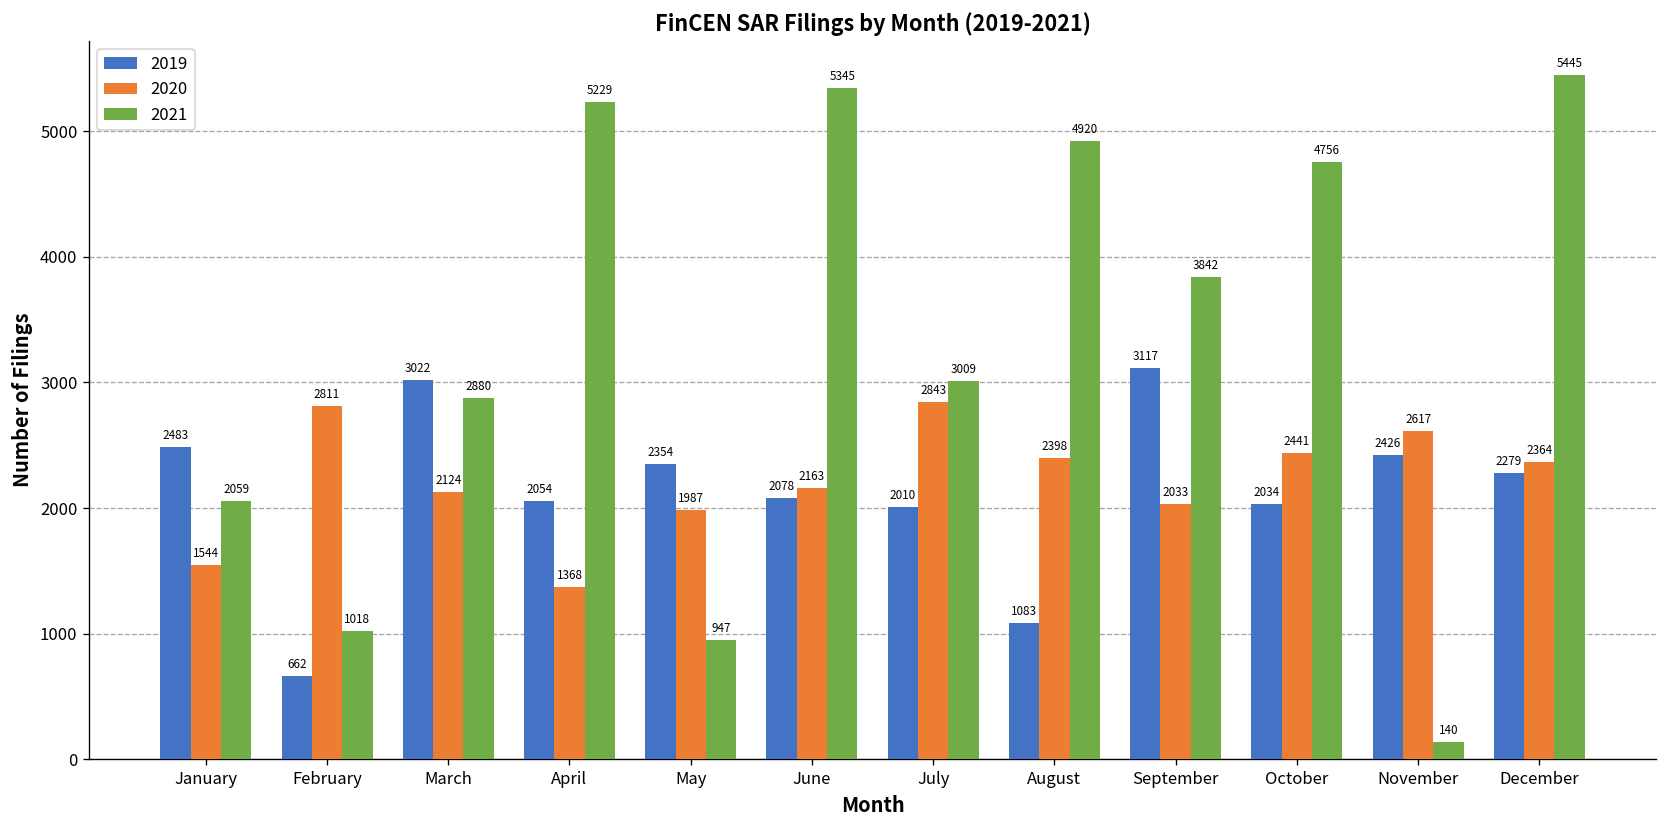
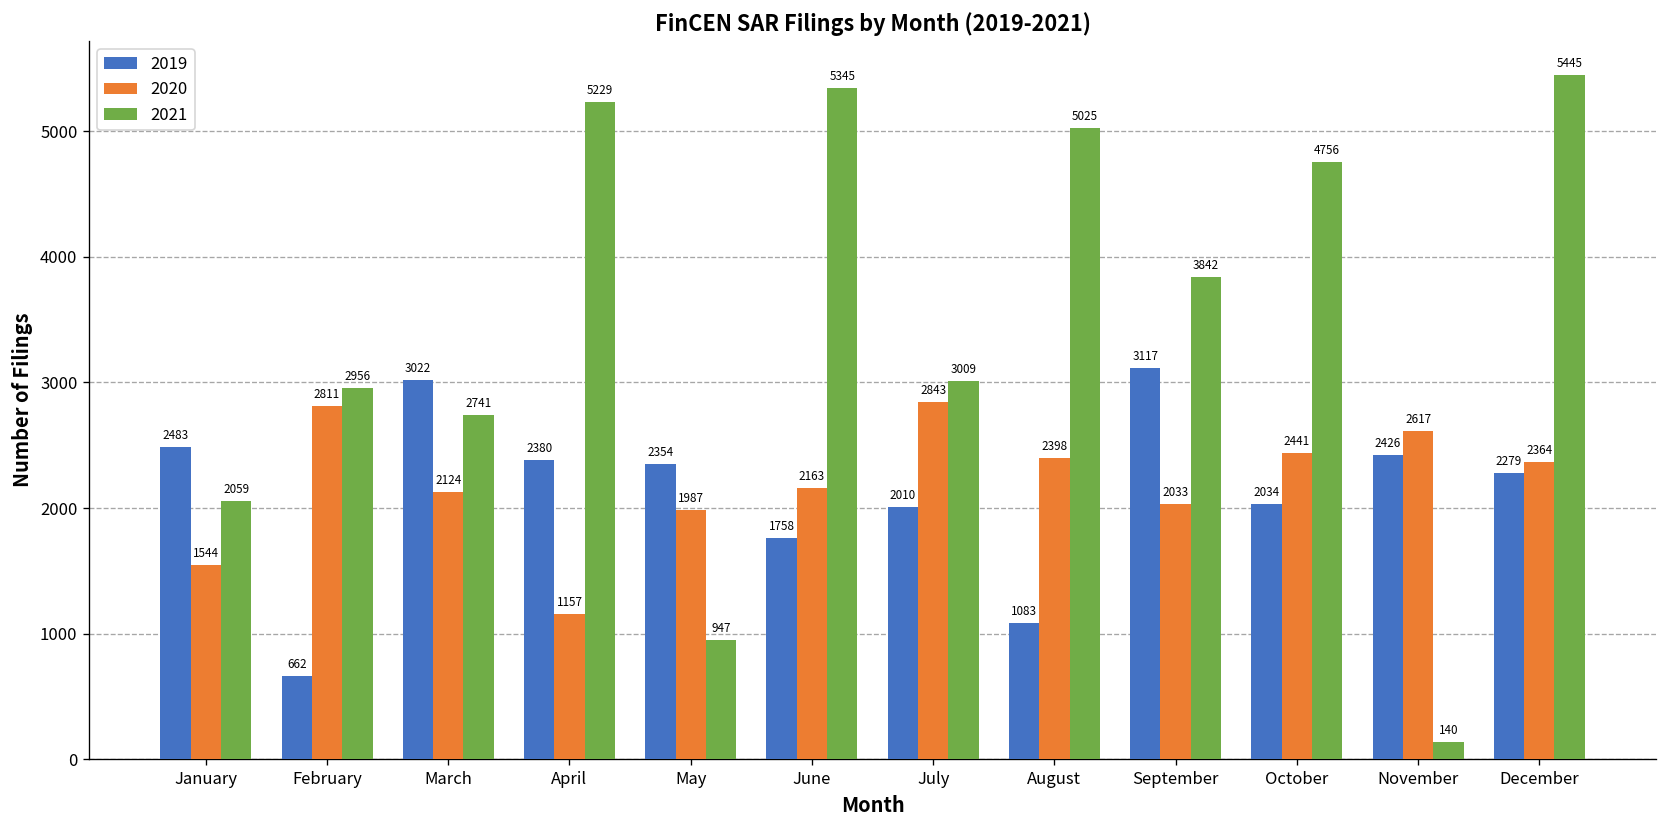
  {
    "2019": {
      "January": 2483,
      "February": 662,
      "March": 3022,
-     "April": 2054,
+     "April": 2380,
      "May": 2354,
-     "June": 2078,
+     "June": 1758,
      "July": 2010,
      "August": 1083,
      "September": 3117,
      "October": 2034,
      "November": 2426,
      "December": 2279
    },
    "2020": {
      "January": 1544,
      "February": 2811,
      "March": 2124,
-     "April": 1368,
+     "April": 1157,
      "May": 1987,
      "June": 2163,
      "July": 2843,
      "August": 2398,
      "September": 2033,
      "October": 2441,
      "November": 2617,
      "December": 2364
    },
    "2021": {
      "January": 2059,
-     "February": 1018,
-     "March": 2880,
+     "February": 2956,
+     "March": 2741,
      "April": 5229,
      "May": 947,
      "June": 5345,
      "July": 3009,
-     "August": 4920,
+     "August": 5025,
      "September": 3842,
      "October": 4756,
      "November": 140,
      "December": 5445
    }
  }
